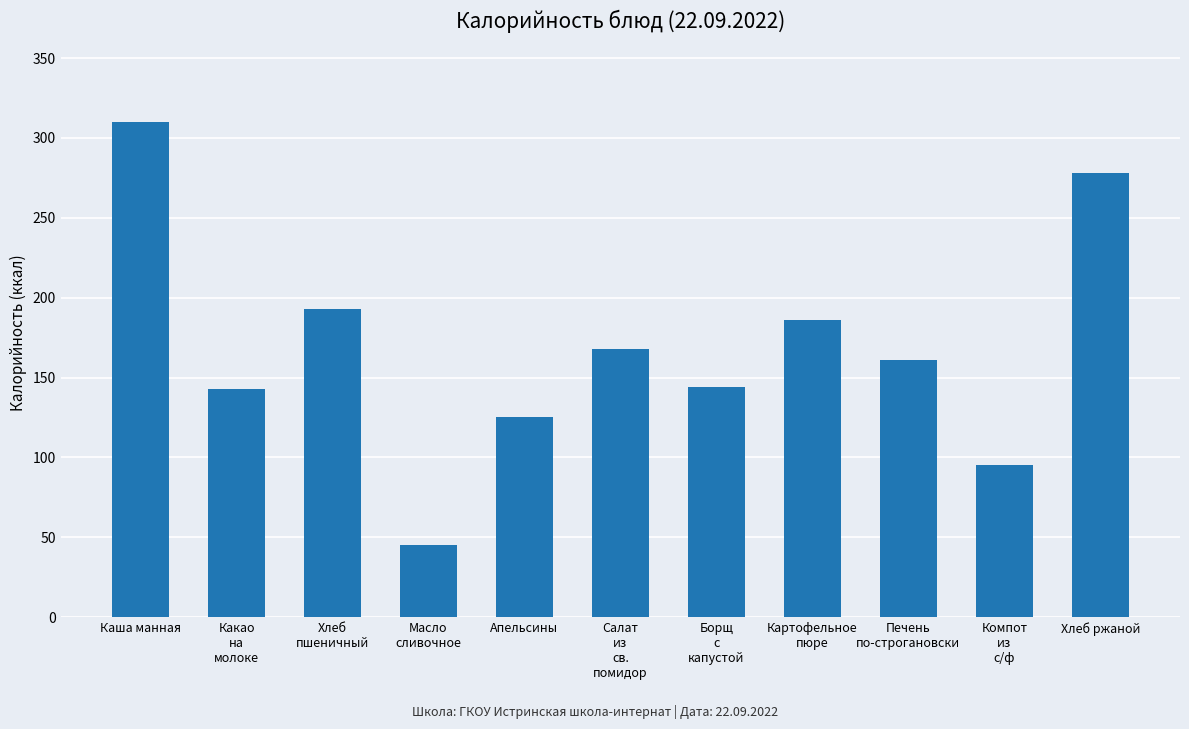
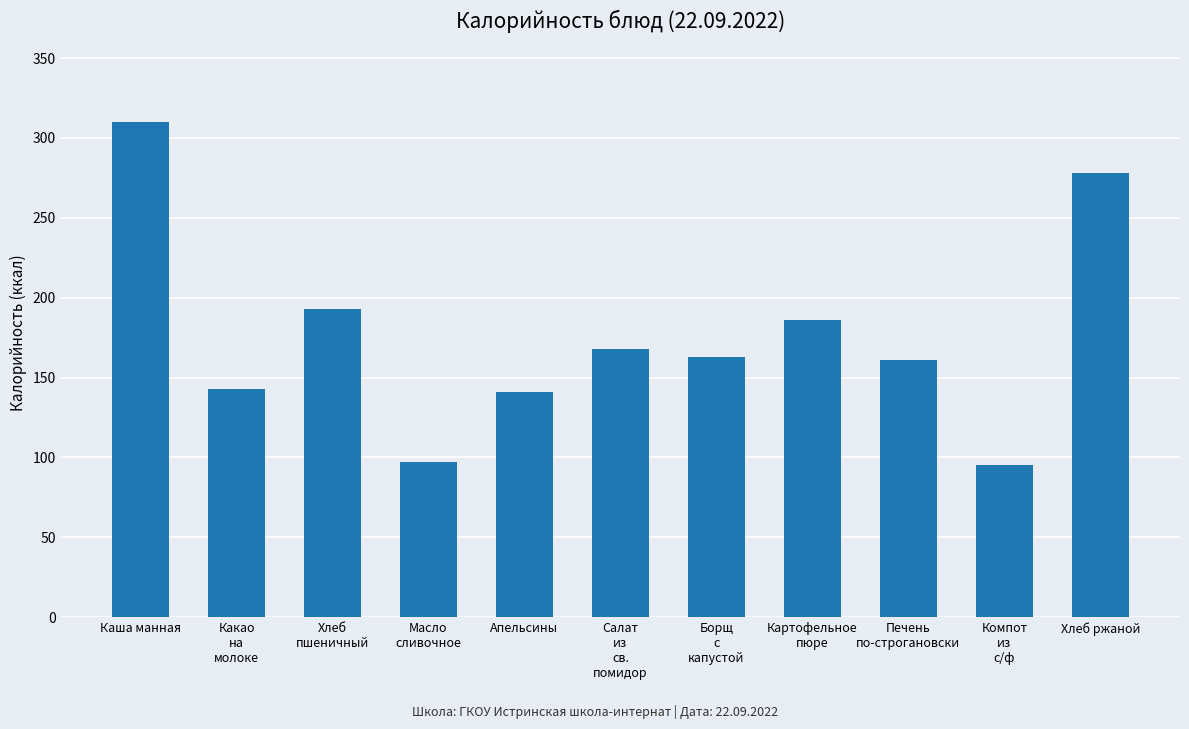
  {
    "Каша манная": 310,
    "Какао на молоке": 143,
    "Хлеб пшеничный": 193,
-   "Масло сливочное": 45,
-   "Апельсины": 125,
+   "Масло сливочное": 97,
+   "Апельсины": 141,
    "Салат из св. помидор": 168,
-   "Борщ с капустой": 144,
+   "Борщ с капустой": 163,
    "Картофельное пюре": 186,
    "Печень по-строгановски": 161,
    "Компот из с/ф": 95,
    "Хлеб ржаной": 278
  }
